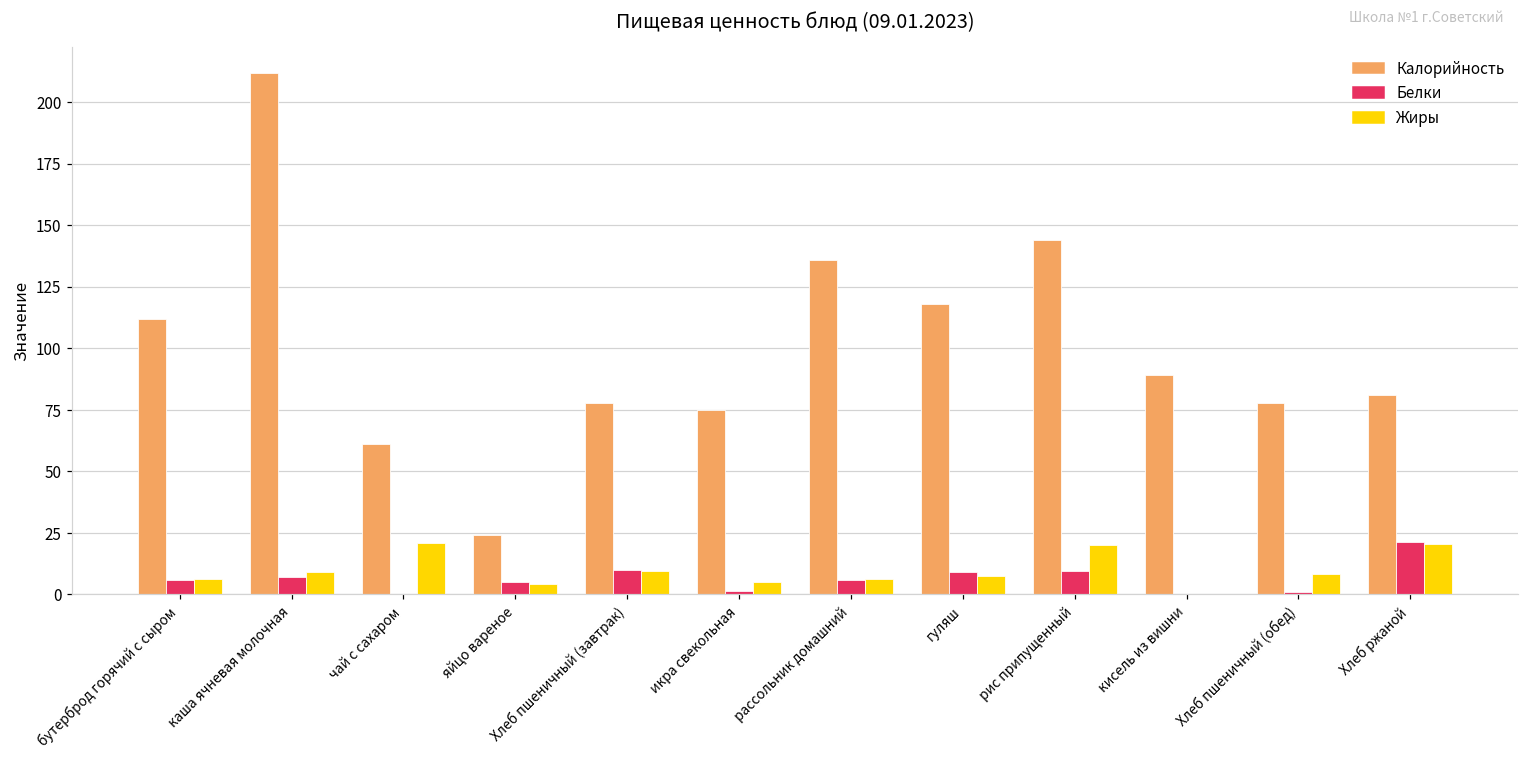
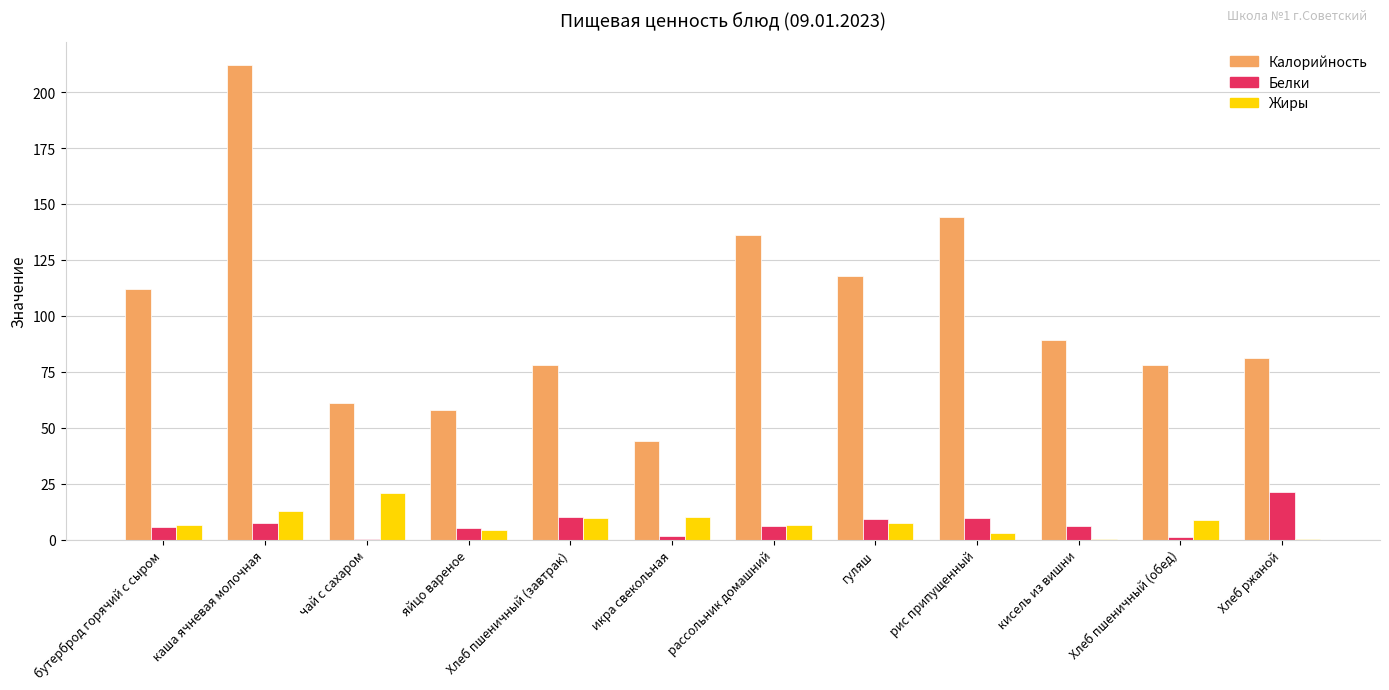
  {
    "Калорийность": {
      "бутерброд горячий с сыром": 112,
      "каша ячневая молочная": 212,
      "чай с сахаром": 61,
-     "яйцо вареное": 24,
+     "яйцо вареное": 58,
      "Хлеб пшеничный (завтрак)": 78,
-     "икра свекольная": 75,
+     "икра свекольная": 44,
      "рассольник домашний": 136,
      "гуляш": 118,
      "рис припущенный": 144,
      "кисель из вишни": 89,
      "Хлеб пшеничный (обед)": 78,
      "Хлеб ржаной": 81
    },
    "Белки": {
      "бутерброд горячий с сыром": 6,
      "каша ячневая молочная": 7,
      "яйцо вареное": 5,
      "Хлеб пшеничный (завтрак)": 10,
      "икра свекольная": 1,
      "рассольник домашний": 6,
      "гуляш": 9,
      "рис припущенный": 10,
-     "кисель из вишни": 0,
+     "кисель из вишни": 6,
      "Хлеб ржаной": 21
    },
    "Жиры": {
      "бутерброд горячий с сыром": 6,
-     "каша ячневая молочная": 9,
+     "каша ячневая молочная": 13,
      "чай с сахаром": 21,
      "яйцо вареное": 4,
      "Хлеб пшеничный (завтрак)": 10,
-     "икра свекольная": 5,
+     "икра свекольная": 10,
      "рассольник домашний": 6,
      "гуляш": 8,
-     "рис припущенный": 20,
+     "рис припущенный": 3,
      "Хлеб пшеничный (обед)": 9,
-     "Хлеб ржаной": 21
+     "Хлеб ржаной": 0
    }
  }
